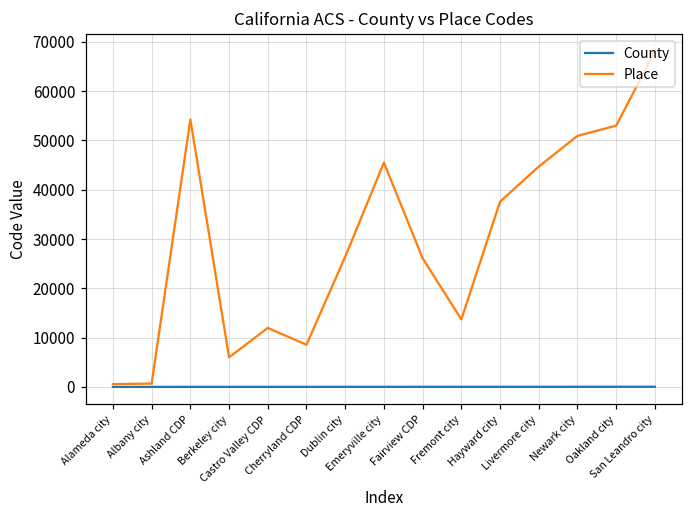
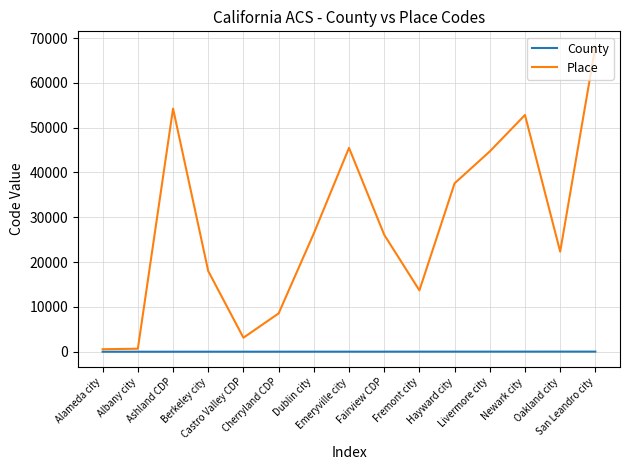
  {
    "County": {
      "Albany city": 0,
      "Ashland CDP": 0,
      "Berkeley city": 0,
      "Castro Valley CDP": 0,
      "Cherryland CDP": 0,
      "Dublin city": 0,
      "Emeryville city": 0,
      "Fairview CDP": 0,
      "Fremont city": 0,
      "Hayward city": 0,
      "Livermore city": 0,
      "Newark city": 0,
      "Oakland city": 0,
      "San Leandro city": 0
    },
    "Place": {
      "Albany city": 1000,
      "Ashland CDP": 54000,
-     "Berkeley city": 6000,
-     "Castro Valley CDP": 12000,
+     "Berkeley city": 18000,
+     "Castro Valley CDP": 3000,
      "Cherryland CDP": 9000,
      "Dublin city": 26000,
      "Emeryville city": 45000,
      "Fairview CDP": 26000,
      "Fremont city": 14000,
      "Hayward city": 38000,
      "Livermore city": 45000,
-     "Newark city": 51000,
-     "Oakland city": 53000
+     "Newark city": 53000,
+     "Oakland city": 22000
    }
  }
